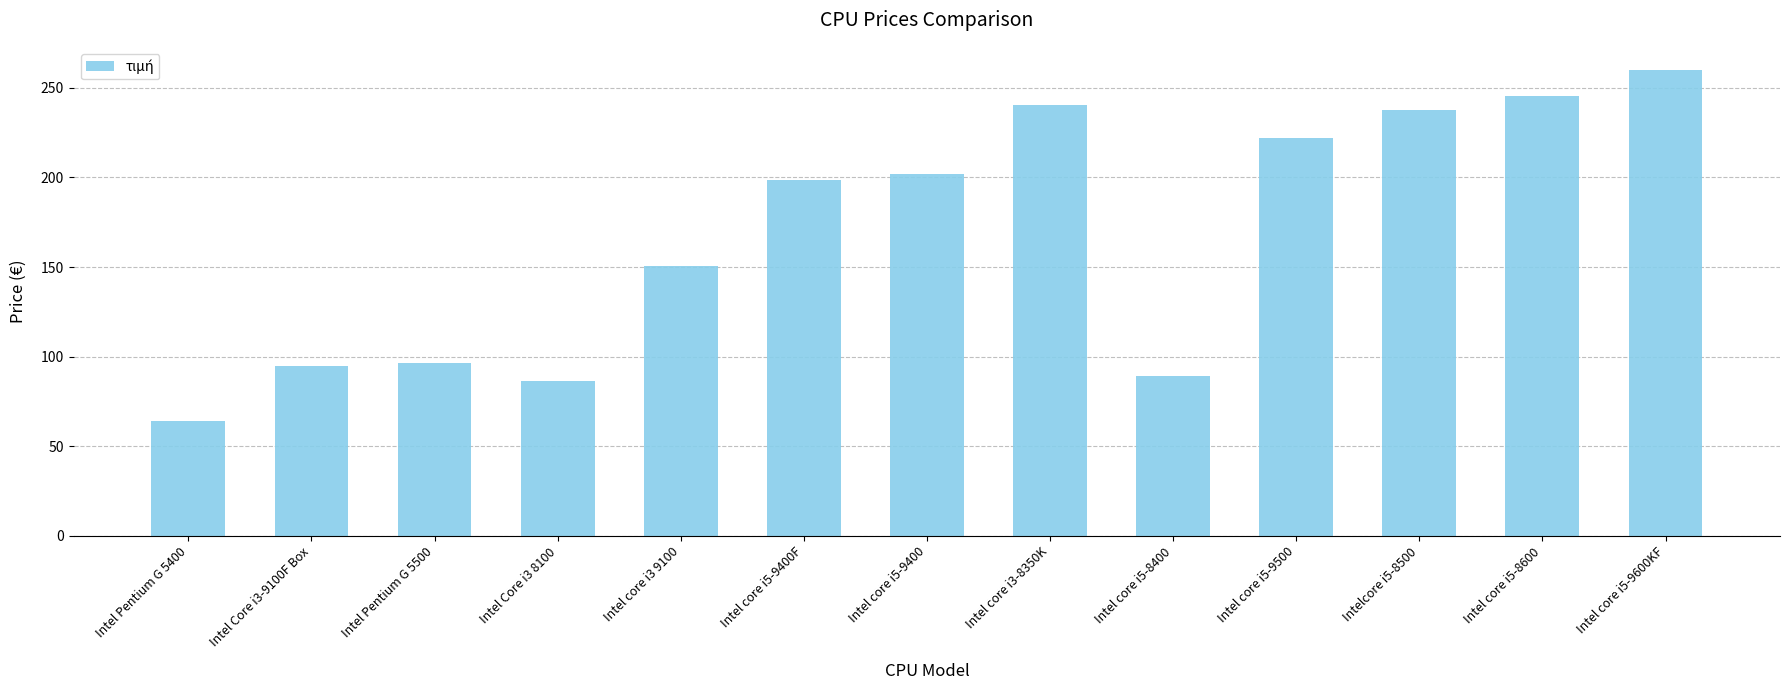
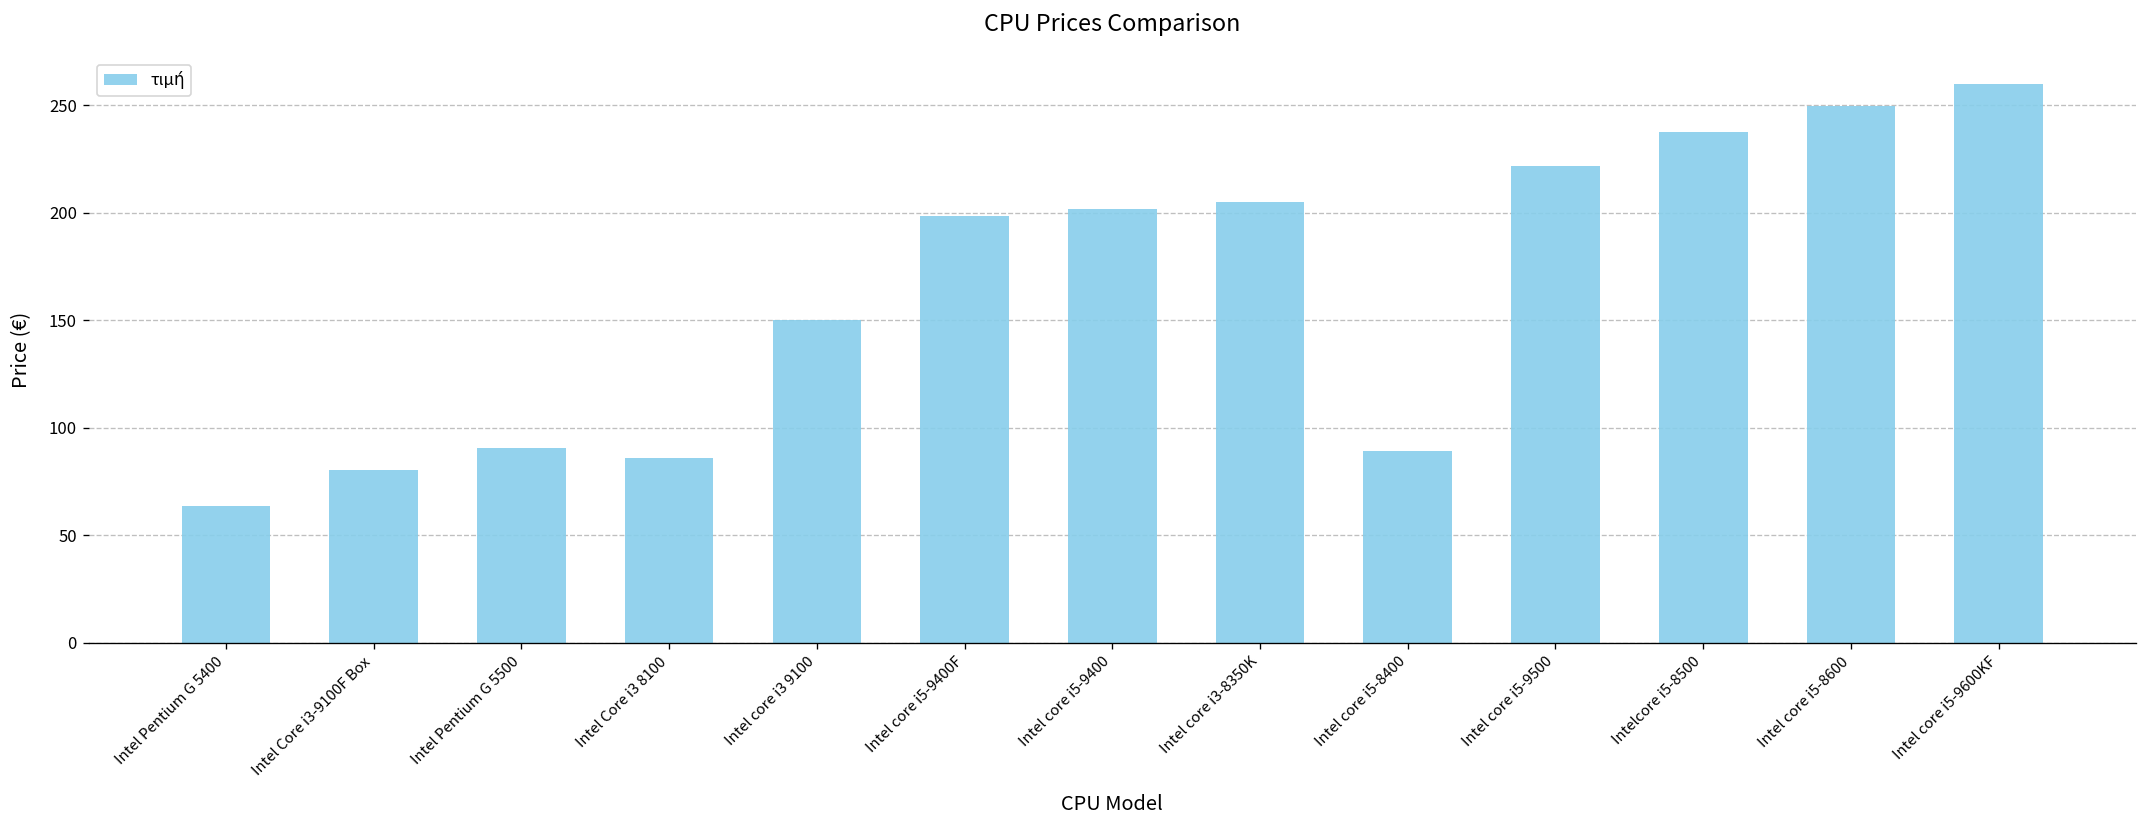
  {
    "Intel Pentium G 5400": 64,
-   "Intel Core i3-9100F Box": 95,
-   "Intel Pentium G 5500": 97,
+   "Intel Core i3-9100F Box": 81,
+   "Intel Pentium G 5500": 91,
    "Intel Core i3 8100": 86,
    "Intel core i3 9100": 150,
    "Intel core i5-9400F": 199,
    "Intel core i5-9400": 202,
-   "Intel core i3-8350K": 240,
+   "Intel core i3-8350K": 205,
    "Intel core i5-8400": 89,
    "Intel core i5-9500": 222,
    "Intelcore i5-8500": 238,
-   "Intel core i5-8600": 245,
+   "Intel core i5-8600": 250,
    "Intel core i5-9600KF": 260
  }
